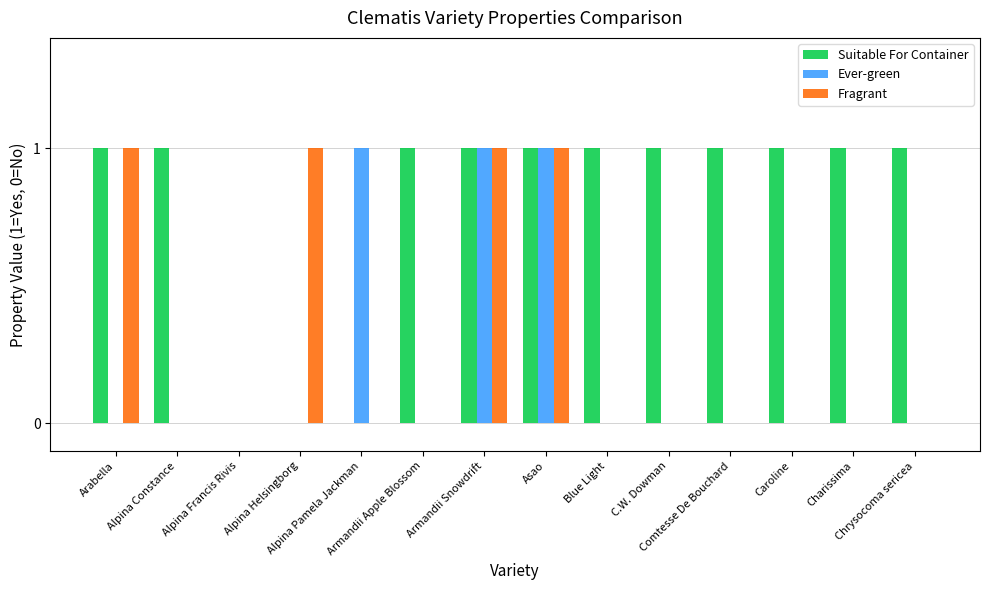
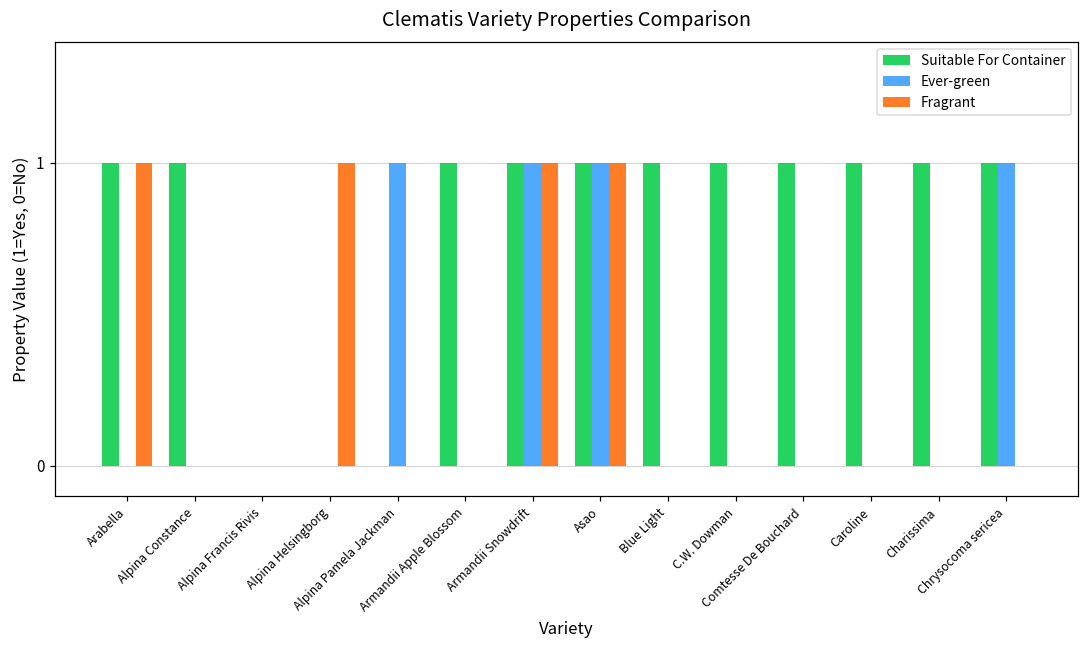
  {
    "Suitable For Container": {
      "Arabella": 1,
      "Alpina Constance": 1,
      "Alpina Francis Rivis": 0,
      "Alpina Helsingborg": 0,
      "Alpina Pamela Jackman": 0,
      "Armandii Apple Blossom": 1,
      "Armandii Snowdrift": 1,
      "Asao": 1,
      "Blue Light": 1,
      "C.W. Dowman": 1,
      "Comtesse De Bouchard": 1,
      "Caroline": 1,
      "Charissima": 1,
      "Chrysocoma sericea": 1
    },
    "Ever-green": {
      "Arabella": 0,
      "Alpina Constance": 0,
      "Alpina Francis Rivis": 0,
      "Alpina Helsingborg": 0,
      "Alpina Pamela Jackman": 1,
      "Armandii Apple Blossom": 0,
      "Armandii Snowdrift": 1,
      "Asao": 1,
      "Blue Light": 0,
      "C.W. Dowman": 0,
      "Comtesse De Bouchard": 0,
      "Caroline": 0,
      "Charissima": 0,
-     "Chrysocoma sericea": 0
+     "Chrysocoma sericea": 1
    },
    "Fragrant": {
      "Arabella": 1,
      "Alpina Constance": 0,
      "Alpina Francis Rivis": 0,
      "Alpina Helsingborg": 1,
      "Alpina Pamela Jackman": 0,
      "Armandii Apple Blossom": 0,
      "Armandii Snowdrift": 1,
      "Asao": 1,
      "Blue Light": 0,
      "C.W. Dowman": 0,
      "Comtesse De Bouchard": 0,
      "Caroline": 0,
      "Charissima": 0,
      "Chrysocoma sericea": 0
    }
  }
